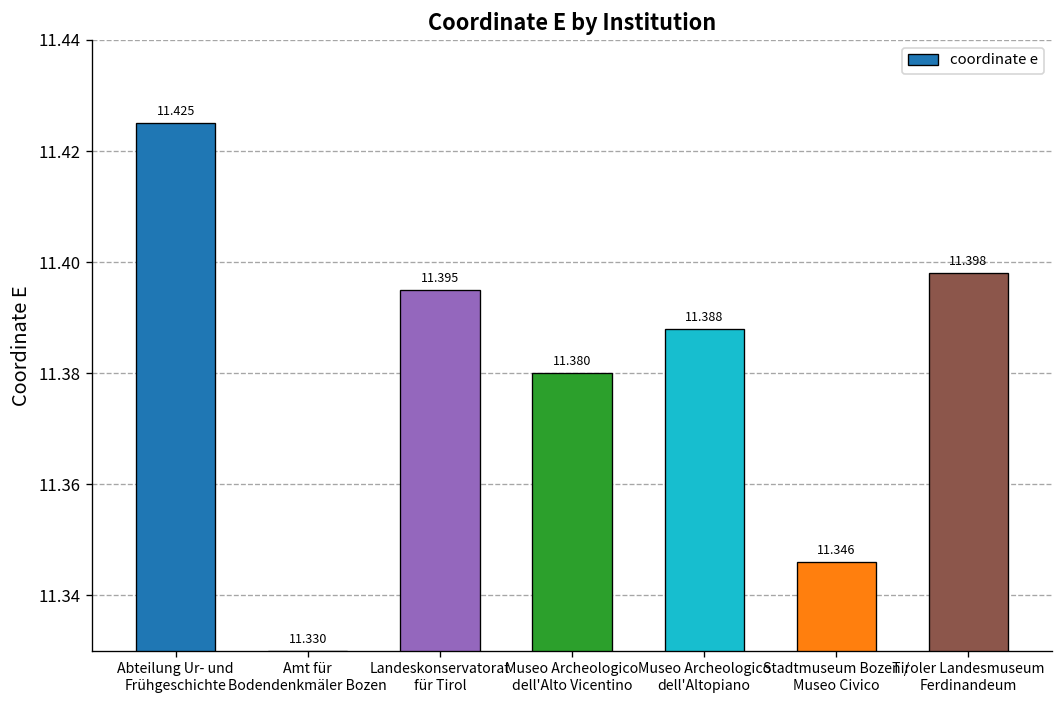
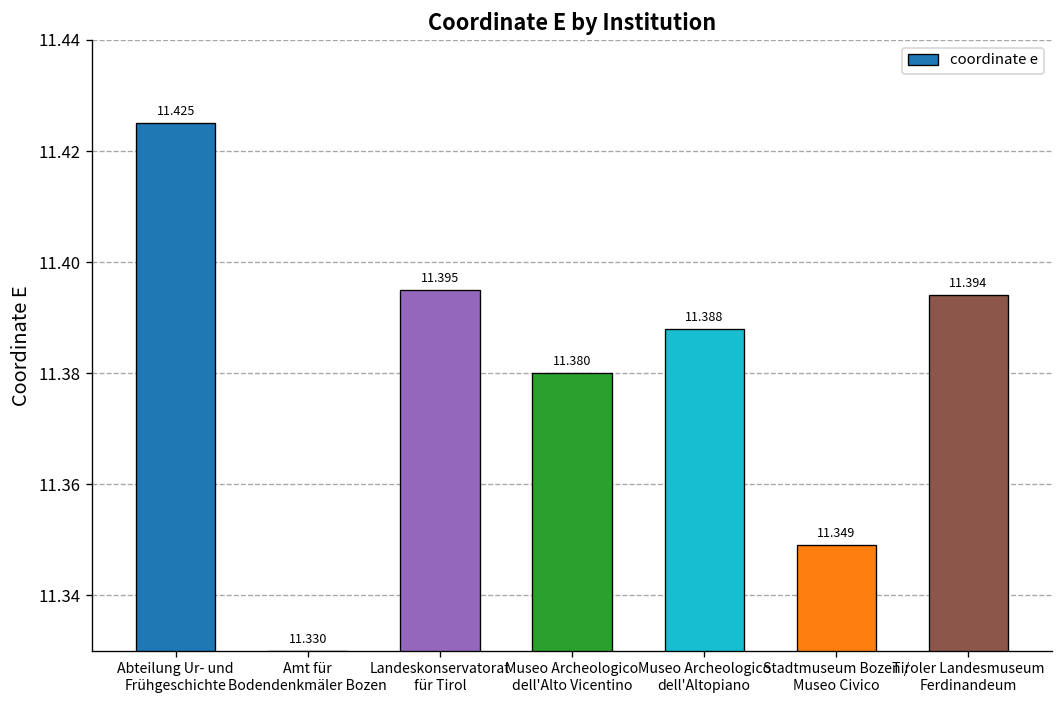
  {
    "Abteilung Ur- und Frühgeschichte": 11.425,
    "Amt für Bodendenkmäler Bozen": 11.330,
    "Landeskonservatorat für Tirol": 11.395,
    "Museo Archeologico dell'Alto Vicentino": 11.380,
    "Museo Archeologico dell'Altopiano": 11.388,
-   "Stadtmuseum Bozen / Museo Civico": 11.346,
-   "Tiroler Landesmuseum Ferdinandeum": 11.398
+   "Stadtmuseum Bozen / Museo Civico": 11.349,
+   "Tiroler Landesmuseum Ferdinandeum": 11.394
  }
